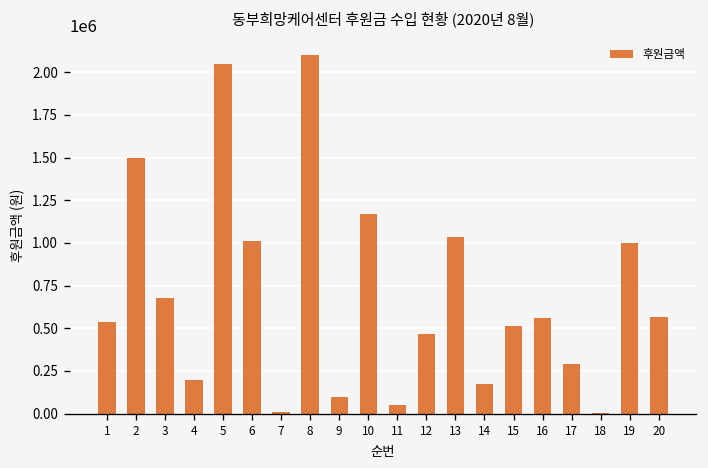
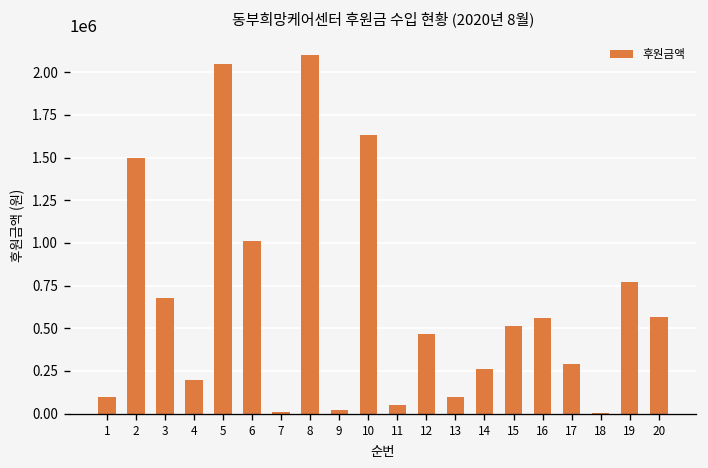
  {
-   "1": 540000,
+   "1": 100000,
    "2": 1500000,
    "3": 680000,
    "4": 200000,
    "5": 2050000,
    "6": 1010000,
    "8": 2100000,
-   "9": 90000,
-   "10": 1170000,
+   "9": 20000,
+   "10": 1630000,
    "11": 50000,
    "12": 470000,
-   "13": 1030000,
-   "14": 170000,
+   "13": 100000,
+   "14": 260000,
    "15": 510000,
    "16": 560000,
    "17": 290000,
-   "19": 1000000,
+   "19": 770000,
    "20": 570000
  }
